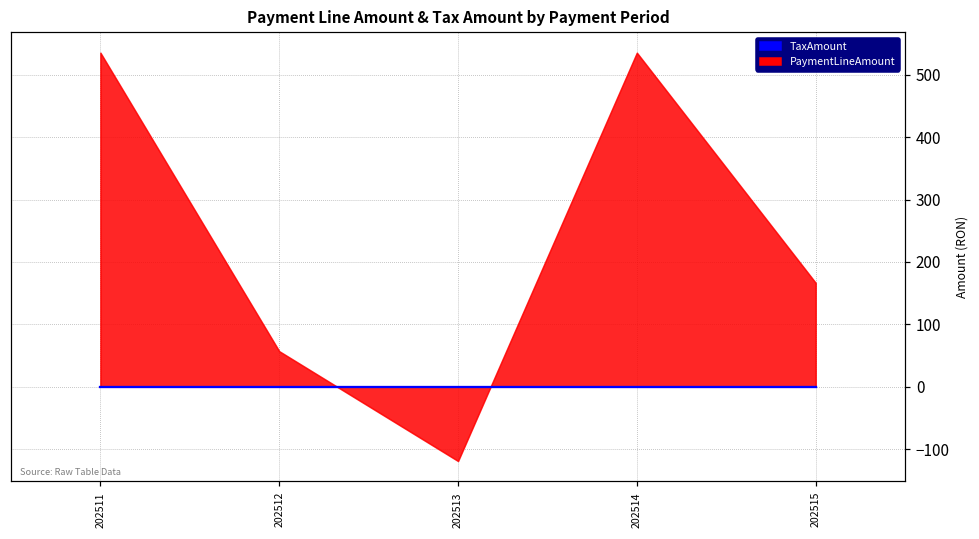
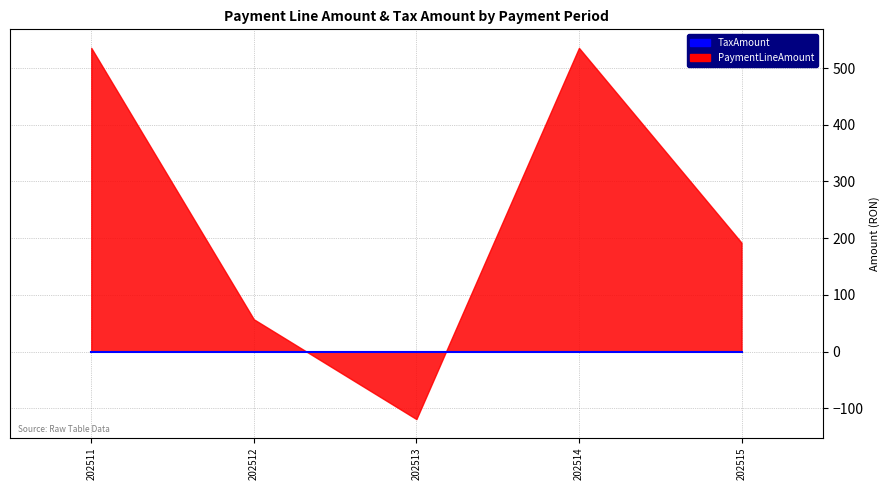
  {
    "TaxAmount": {
      "202511": 0,
      "202512": 0,
      "202514": 0,
      "202515": 0
    },
    "PaymentLineAmount": {
-     "202515": 170
+     "202515": 190
    }
  }
